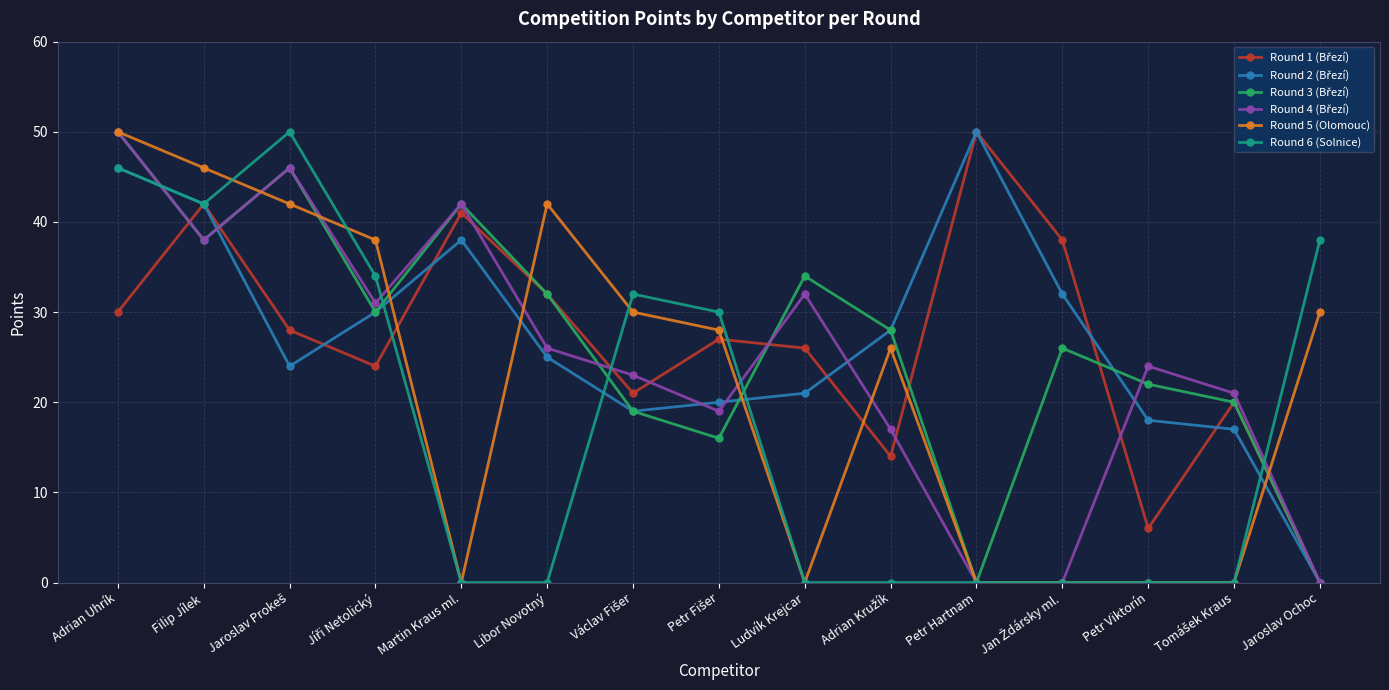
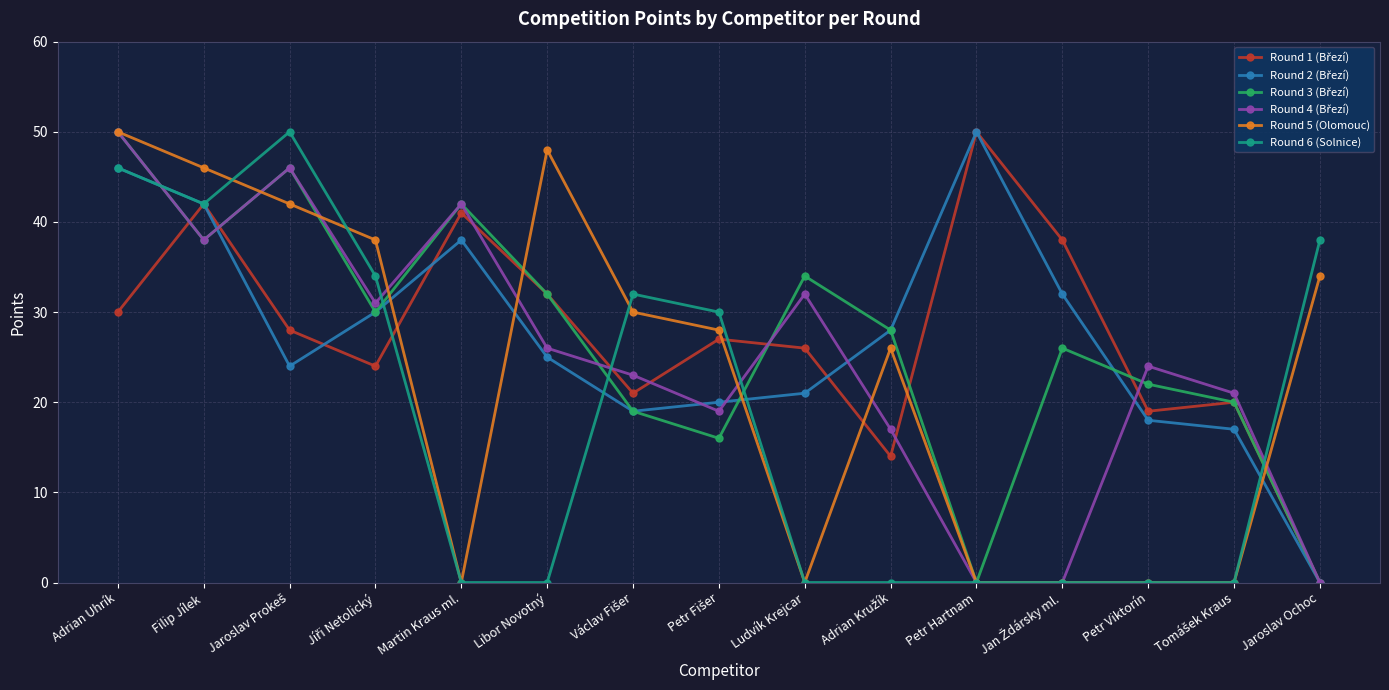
  {
    "Round 1 (Březí)": {
      "Adrian Uhrík": 30,
      "Jaroslav Prokeš": 28,
      "Jíři Netolický": 24,
      "Martin Kraus ml.": 41,
      "Václav Fišer": 21,
      "Petr Fišer": 27,
      "Ludvík Krejcar": 26,
      "Adrian Kružík": 14,
      "Jan Ždársky ml.": 38,
-     "Petr Viktorín": 6
+     "Petr Viktorín": 19
    },
    "Round 2 (Březí)": {
      "Jaroslav Prokeš": 24,
      "Martin Kraus ml.": 38,
      "Libor Novotný": 25,
      "Petr Fišer": 20,
      "Ludvík Krejcar": 21,
      "Jan Ždársky ml.": 32,
      "Petr Viktorín": 18,
      "Tomášek Kraus": 17
    },
    "Round 4 (Březí)": {
      "Jíři Netolický": 31,
      "Libor Novotný": 26,
      "Václav Fišer": 23,
      "Petr Fišer": 19,
      "Ludvík Krejcar": 32,
      "Adrian Kružík": 17,
      "Petr Viktorín": 24,
      "Tomášek Kraus": 21
    },
    "Round 5 (Olomouc)": {
      "Filip Jílek": 46,
      "Jaroslav Prokeš": 42,
      "Jíři Netolický": 38,
-     "Libor Novotný": 42,
+     "Libor Novotný": 48,
      "Václav Fišer": 30,
      "Petr Fišer": 28,
      "Adrian Kružík": 26,
-     "Jaroslav Ochoc": 30
+     "Jaroslav Ochoc": 34
    }
  }
